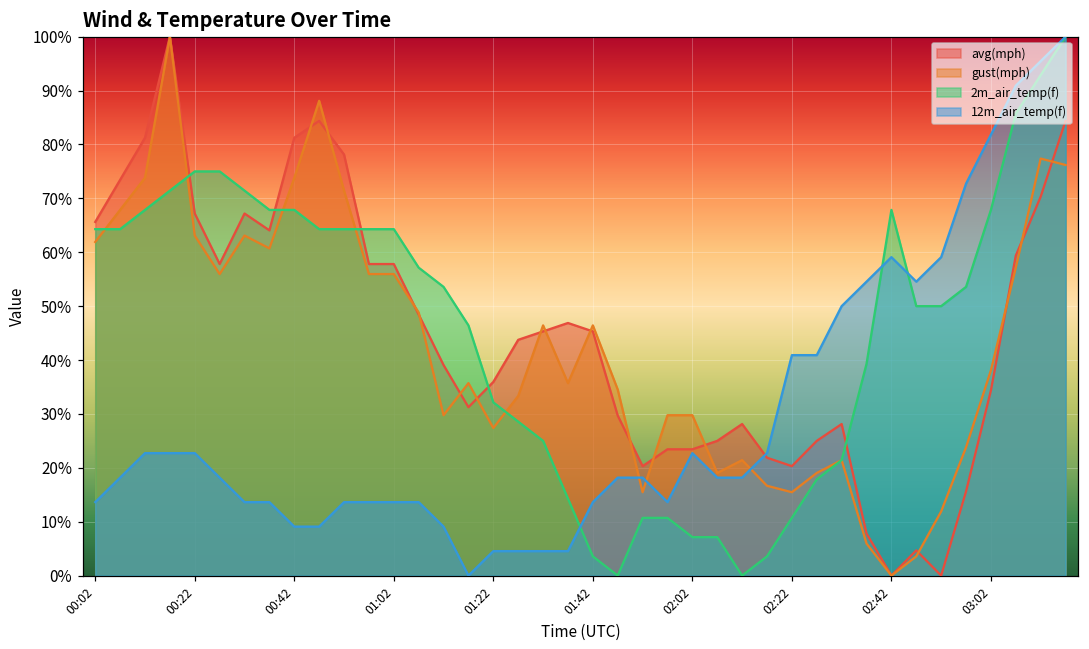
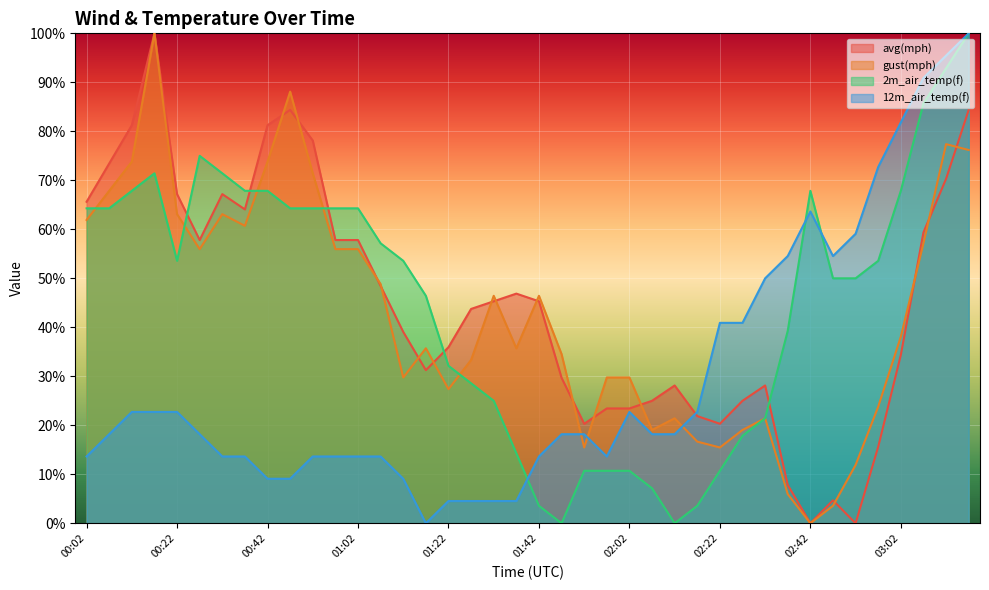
  {
    "2m_air_temp(f)": {
      "00:02": "64%",
-     "00:22": "75%",
+     "00:22": "54%",
      "00:42": "68%",
      "01:02": "64%",
      "01:22": "32%",
      "01:42": "4%",
-     "02:02": "7%",
+     "02:02": "11%",
      "02:22": "11%",
      "02:42": "68%",
      "03:02": "68%"
    },
    "12m_air_temp(f)": {
      "00:02": "14%",
      "00:22": "23%",
      "00:42": "9%",
      "01:02": "14%",
      "01:22": "5%",
      "01:42": "14%",
      "02:02": "23%",
      "02:22": "41%",
-     "02:42": "59%",
+     "02:42": "64%",
      "03:02": "82%"
    }
  }
